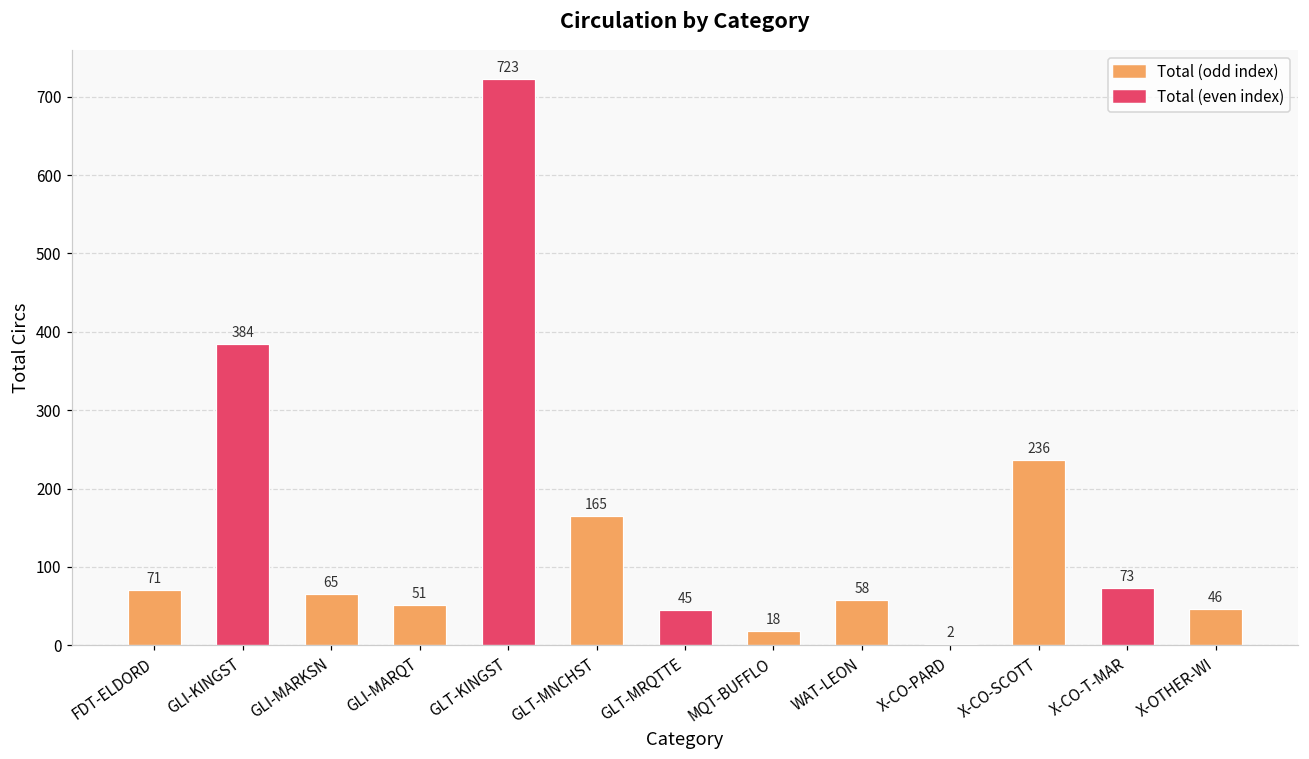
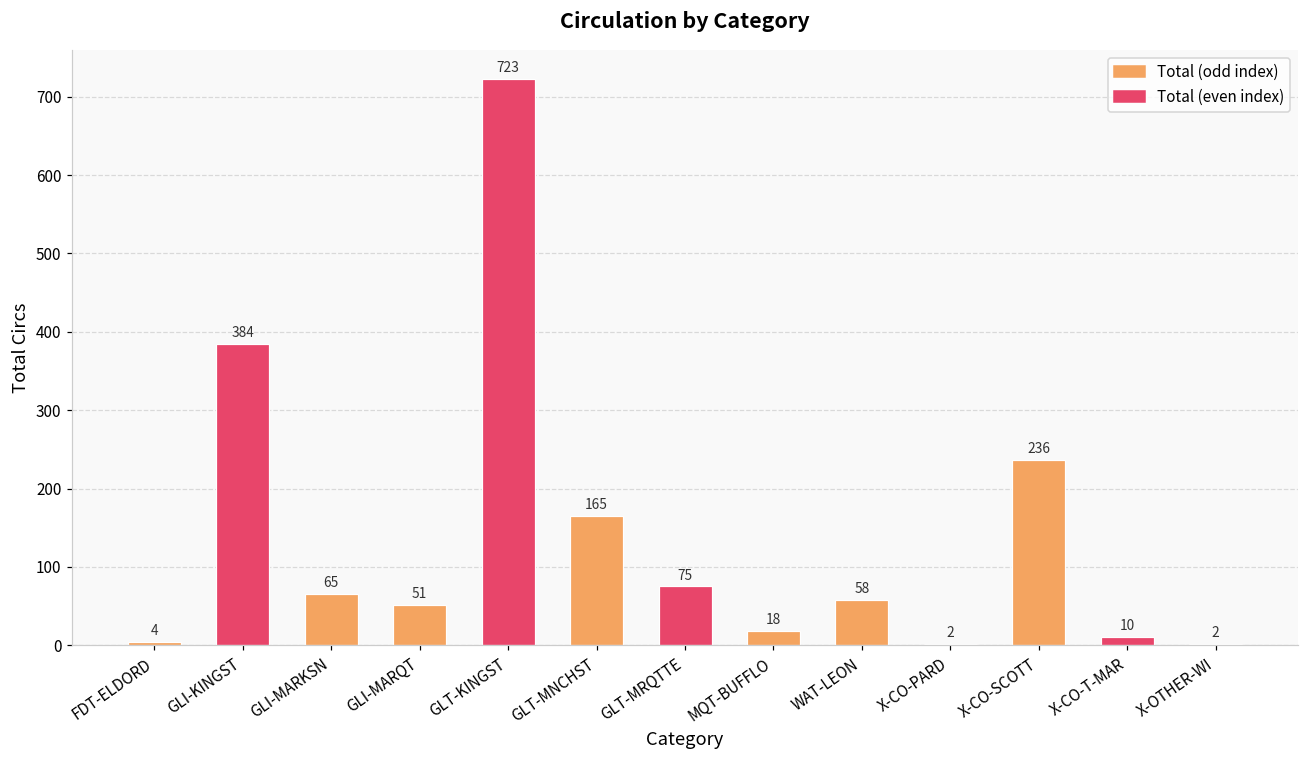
  {
-   "FDT-ELDORD": 71,
+   "FDT-ELDORD": 4,
    "GLI-KINGST": 384,
    "GLI-MARKSN": 65,
    "GLI-MARQT": 51,
    "GLT-KINGST": 723,
    "GLT-MNCHST": 165,
-   "GLT-MRQTTE": 45,
+   "GLT-MRQTTE": 75,
    "MQT-BUFFLO": 18,
    "WAT-LEON": 58,
    "X-CO-PARD": 2,
    "X-CO-SCOTT": 236,
-   "X-CO-T-MAR": 73,
-   "X-OTHER-WI": 46
+   "X-CO-T-MAR": 10,
+   "X-OTHER-WI": 2
  }
